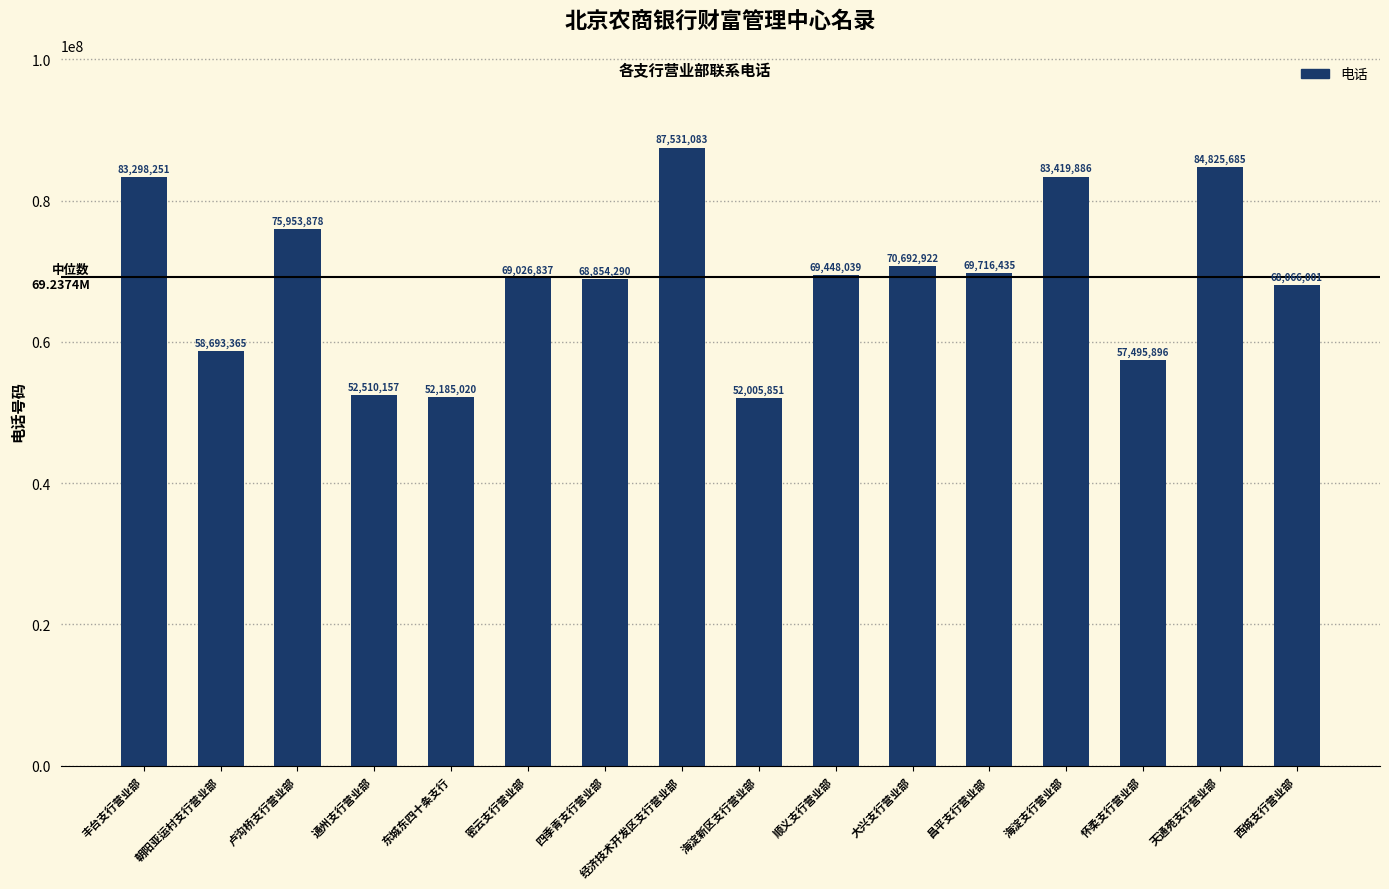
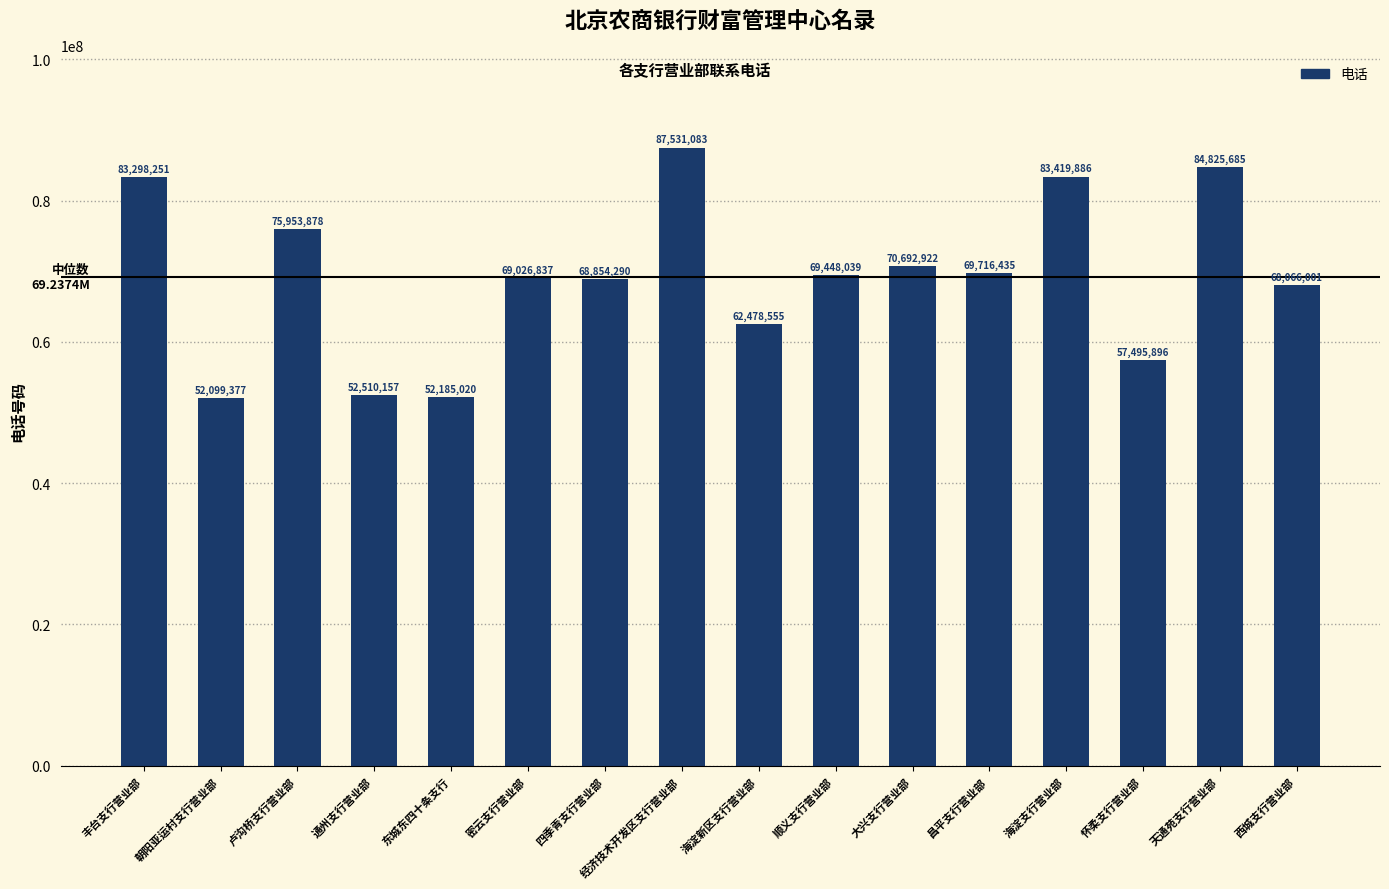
  {
    "丰台支行营业部": "83,298,251",
-   "朝阳亚运村支行营业部": "58,693,365",
+   "朝阳亚运村支行营业部": "52,099,377",
    "卢沟桥支行营业部": "75,953,878",
    "通州支行营业部": "52,510,157",
    "东城东四十条支行": "52,185,020",
    "密云支行营业部": "69,026,837",
    "四季青支行营业部": "68,854,290",
    "经济技术开发区支行营业部": "87,531,083",
-   "海淀新区支行营业部": "52,005,851",
+   "海淀新区支行营业部": "62,478,555",
    "顺义支行营业部": "69,448,039",
    "大兴支行营业部": "70,692,922",
    "昌平支行营业部": "69,716,435",
    "海淀支行营业部": "83,419,886",
    "怀柔支行营业部": "57,495,896",
    "天通苑支行营业部": "84,825,685",
    "西城支行营业部": "68,066,001"
  }
